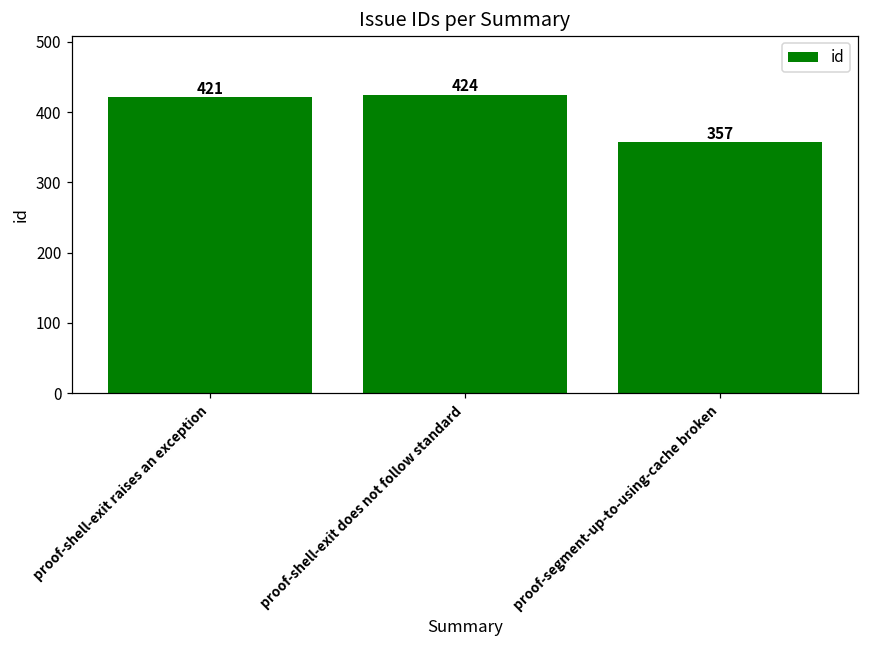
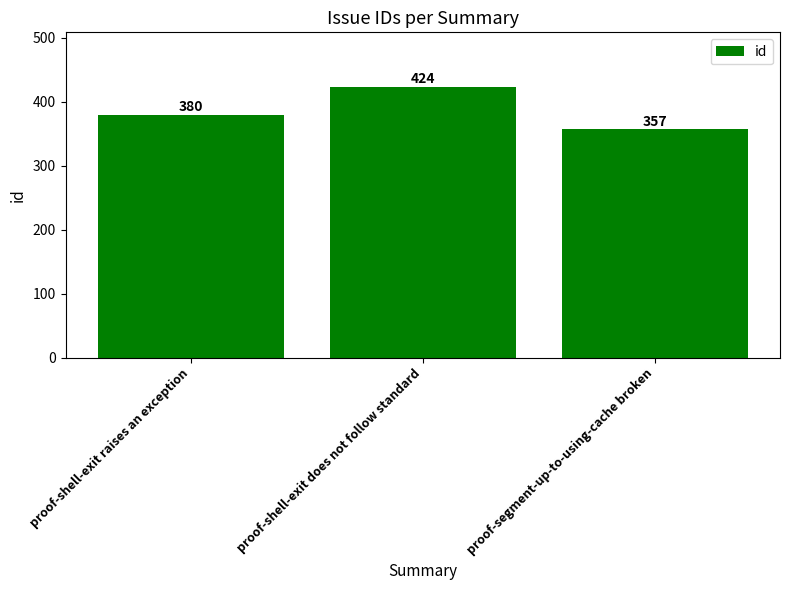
  {
-   "proof-shell-exit raises an exception": 421,
+   "proof-shell-exit raises an exception": 380,
    "proof-shell-exit does not follow standard": 424,
    "proof-segment-up-to-using-cache broken": 357
  }
